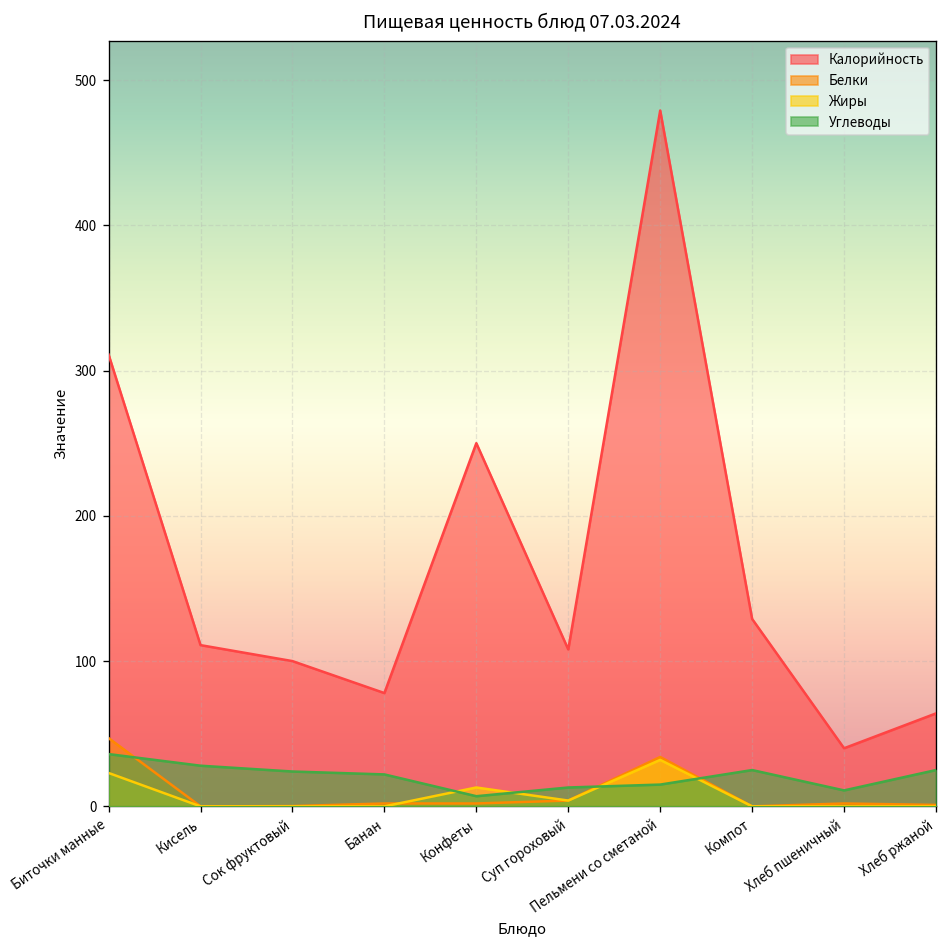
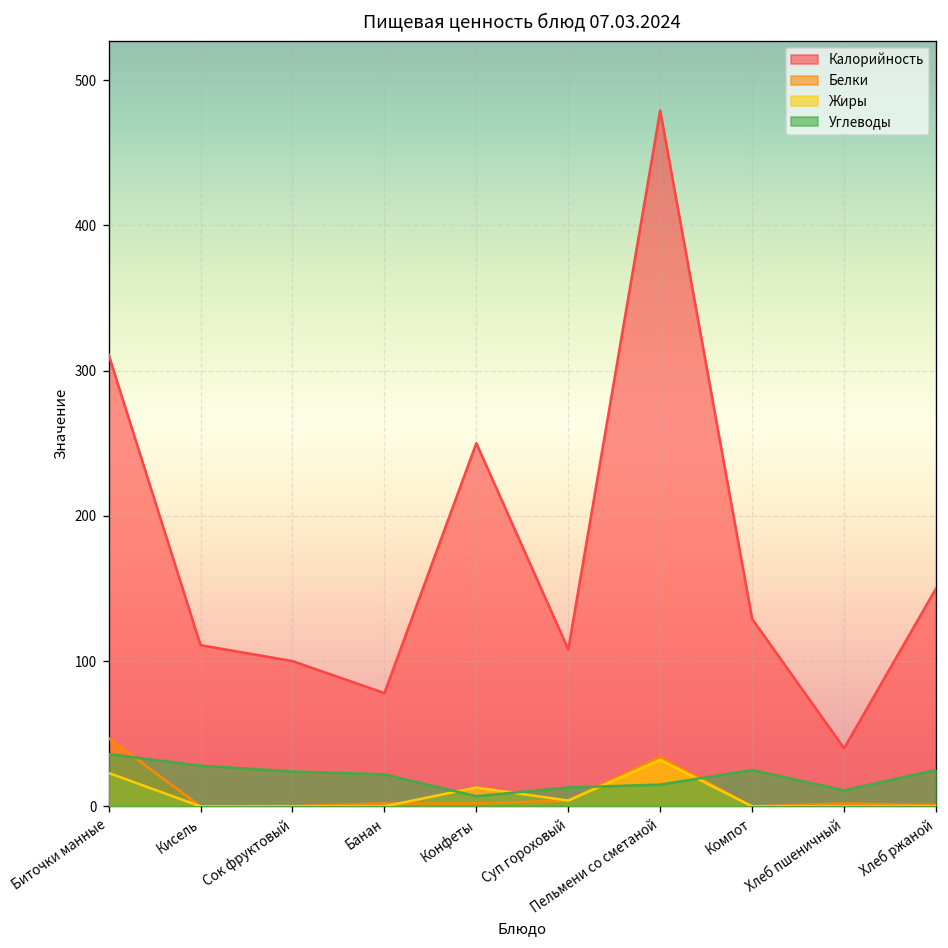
  {
    "Калорийность": {
      "Биточки манные": 311,
      "Кисель": 111,
      "Сок фруктовый": 100,
      "Банан": 78,
      "Конфеты": 250,
      "Суп гороховый": 108,
      "Пельмени со сметаной": 479,
      "Компот": 129,
      "Хлеб пшеничный": 40,
-     "Хлеб ржаной": 64
+     "Хлеб ржаной": 150
    },
    "Белки": {
      "Биточки манные": 47,
      "Конфеты": 2
    },
    "Жиры": {
      "Биточки манные": 23,
      "Конфеты": 13
    },
    "Углеводы": {
      "Биточки манные": 36,
      "Кисель": 28,
      "Сок фруктовый": 24,
      "Банан": 22,
      "Конфеты": 7,
      "Суп гороховый": 13,
      "Пельмени со сметаной": 15,
      "Компот": 25,
      "Хлеб пшеничный": 11,
      "Хлеб ржаной": 25
    }
  }
